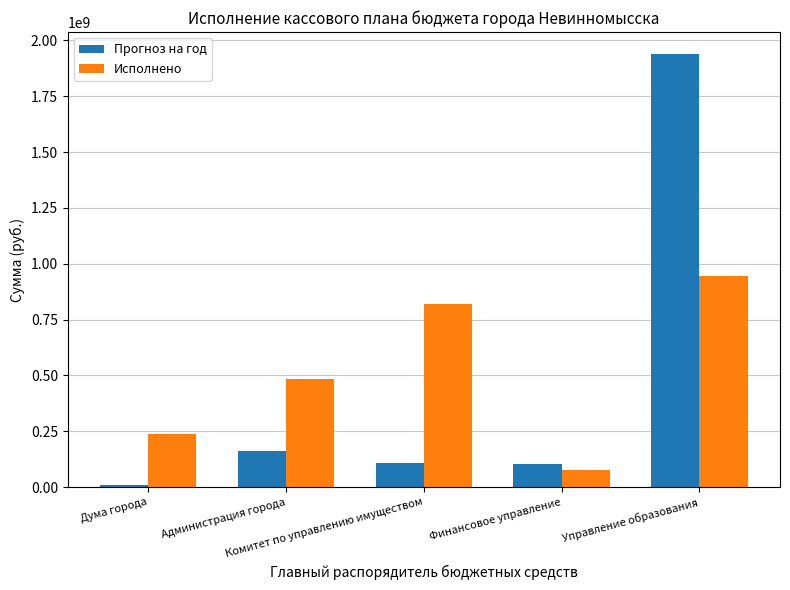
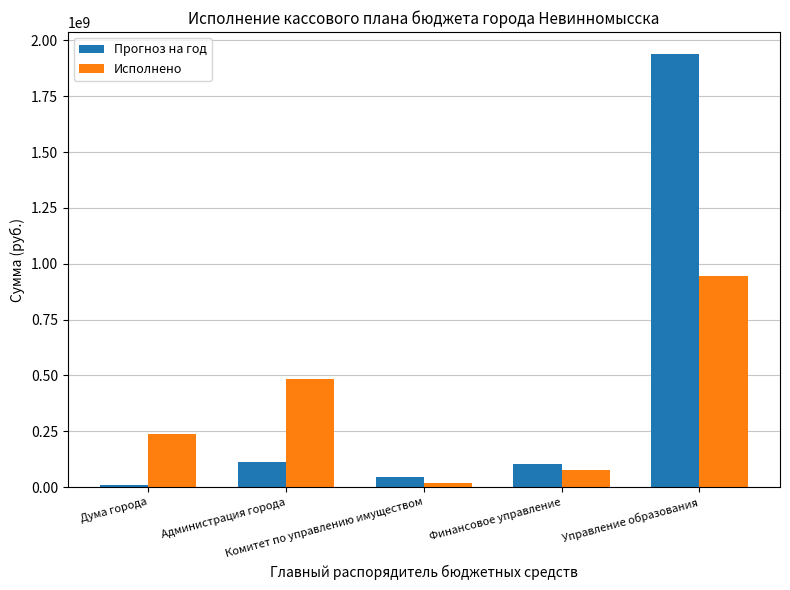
  {
    "Прогноз на год": {
-     "Администрация города": 160000000,
-     "Комитет по управлению имуществом": 110000000,
+     "Администрация города": 110000000,
+     "Комитет по управлению имуществом": 50000000,
      "Финансовое управление": 100000000,
      "Управление образования": 1940000000
    },
    "Исполнено": {
      "Дума города": 240000000,
      "Администрация города": 480000000,
-     "Комитет по управлению имуществом": 820000000,
+     "Комитет по управлению имуществом": 20000000,
      "Финансовое управление": 80000000,
      "Управление образования": 950000000
    }
  }
